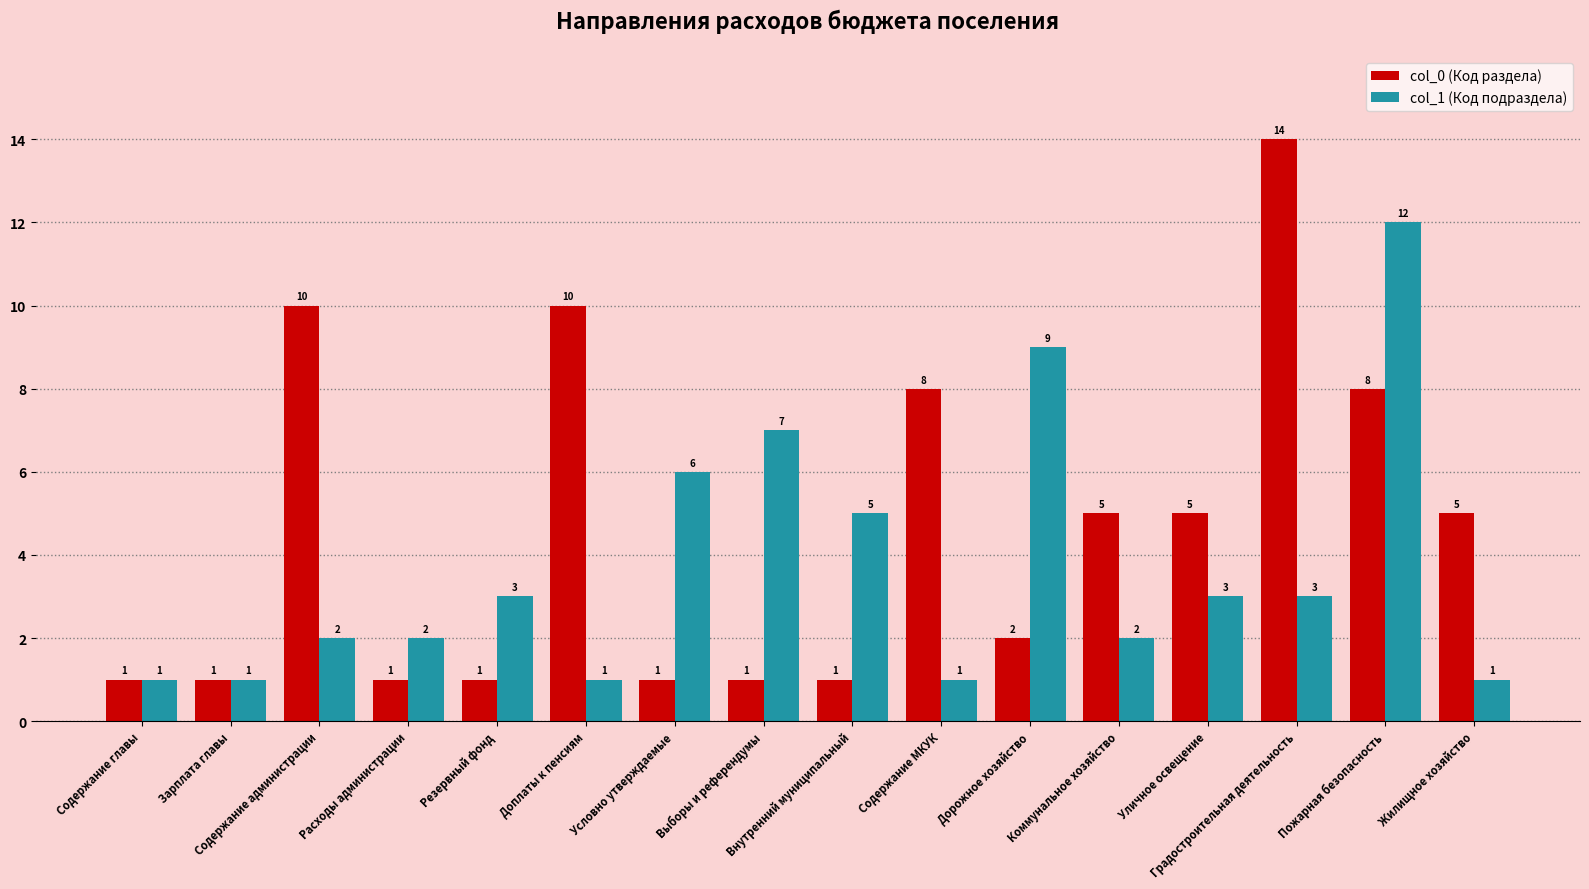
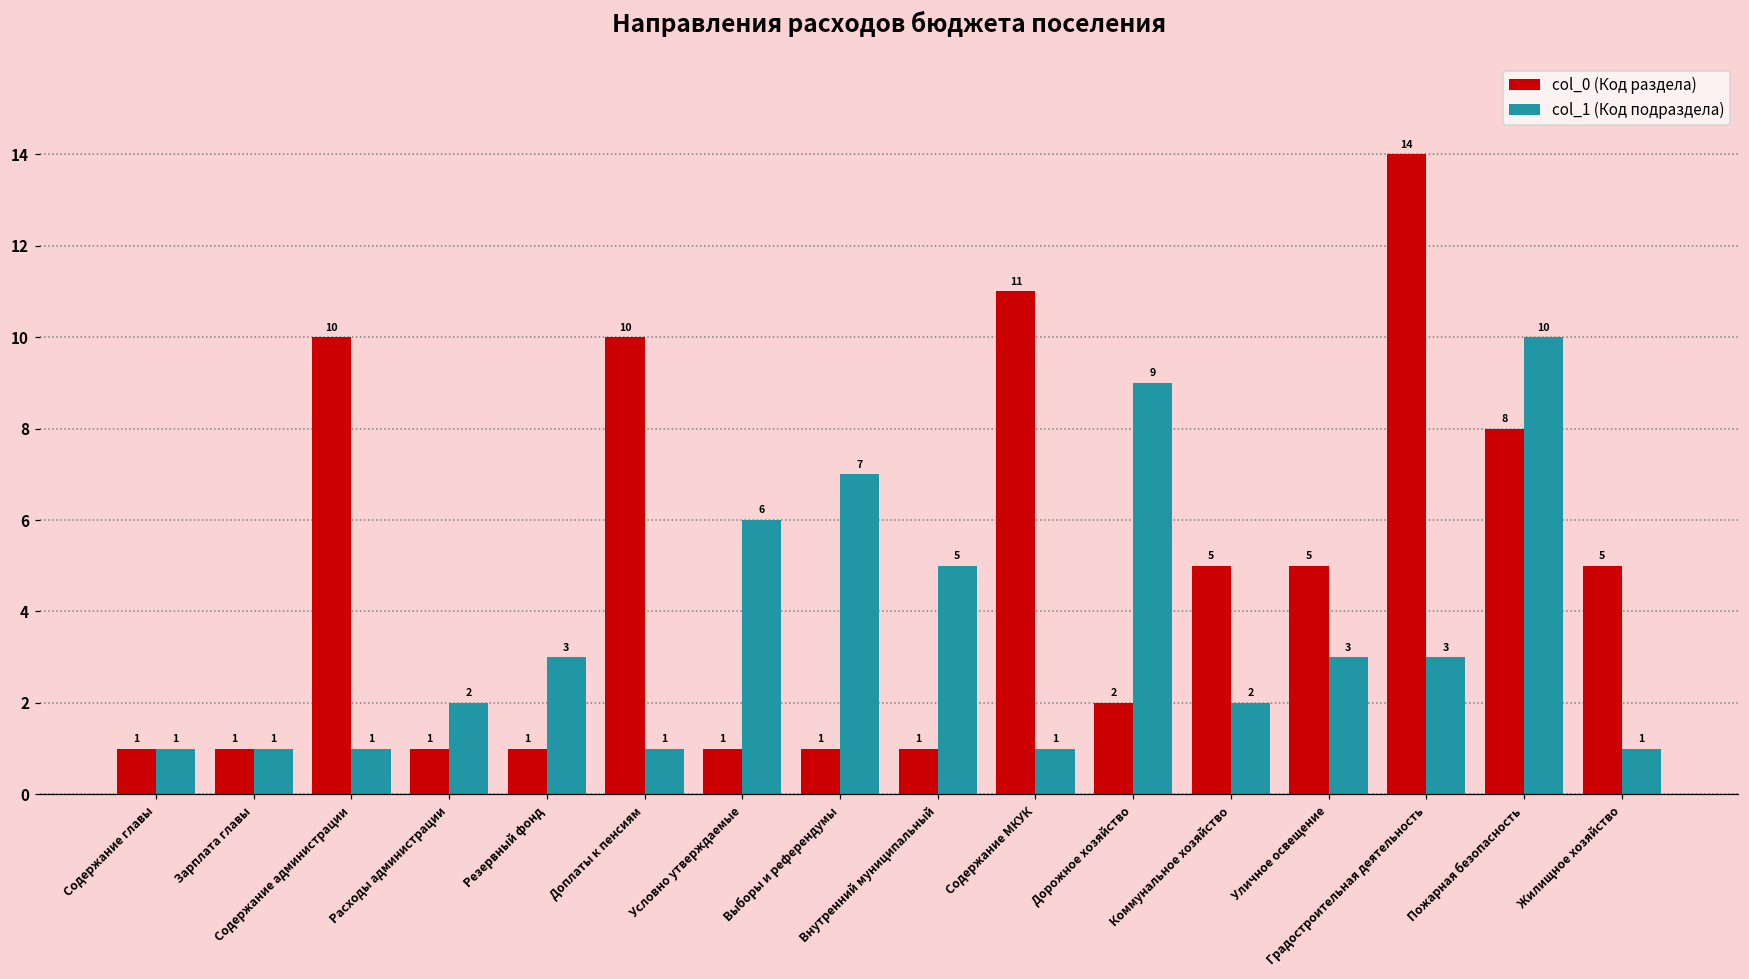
  {
    "col_0 (Код раздела)": {
      "Содержание главы": 1,
      "Зарплата главы": 1,
      "Содержание администрации": 10,
      "Расходы администрации": 1,
      "Резервный фонд": 1,
      "Доплаты к пенсиям": 10,
      "Условно утверждаемые": 1,
      "Выборы и референдумы": 1,
      "Внутренний муниципальный": 1,
-     "Содержание МКУК": 8,
+     "Содержание МКУК": 11,
      "Дорожное хозяйство": 2,
      "Коммунальное хозяйство": 5,
      "Уличное освещение": 5,
      "Градостроительная деятельность": 14,
      "Пожарная безопасность": 8,
      "Жилищное хозяйство": 5
    },
    "col_1 (Код подраздела)": {
      "Содержание главы": 1,
      "Зарплата главы": 1,
-     "Содержание администрации": 2,
+     "Содержание администрации": 1,
      "Расходы администрации": 2,
      "Резервный фонд": 3,
      "Доплаты к пенсиям": 1,
      "Условно утверждаемые": 6,
      "Выборы и референдумы": 7,
      "Внутренний муниципальный": 5,
      "Содержание МКУК": 1,
      "Дорожное хозяйство": 9,
      "Коммунальное хозяйство": 2,
      "Уличное освещение": 3,
      "Градостроительная деятельность": 3,
-     "Пожарная безопасность": 12,
+     "Пожарная безопасность": 10,
      "Жилищное хозяйство": 1
    }
  }
